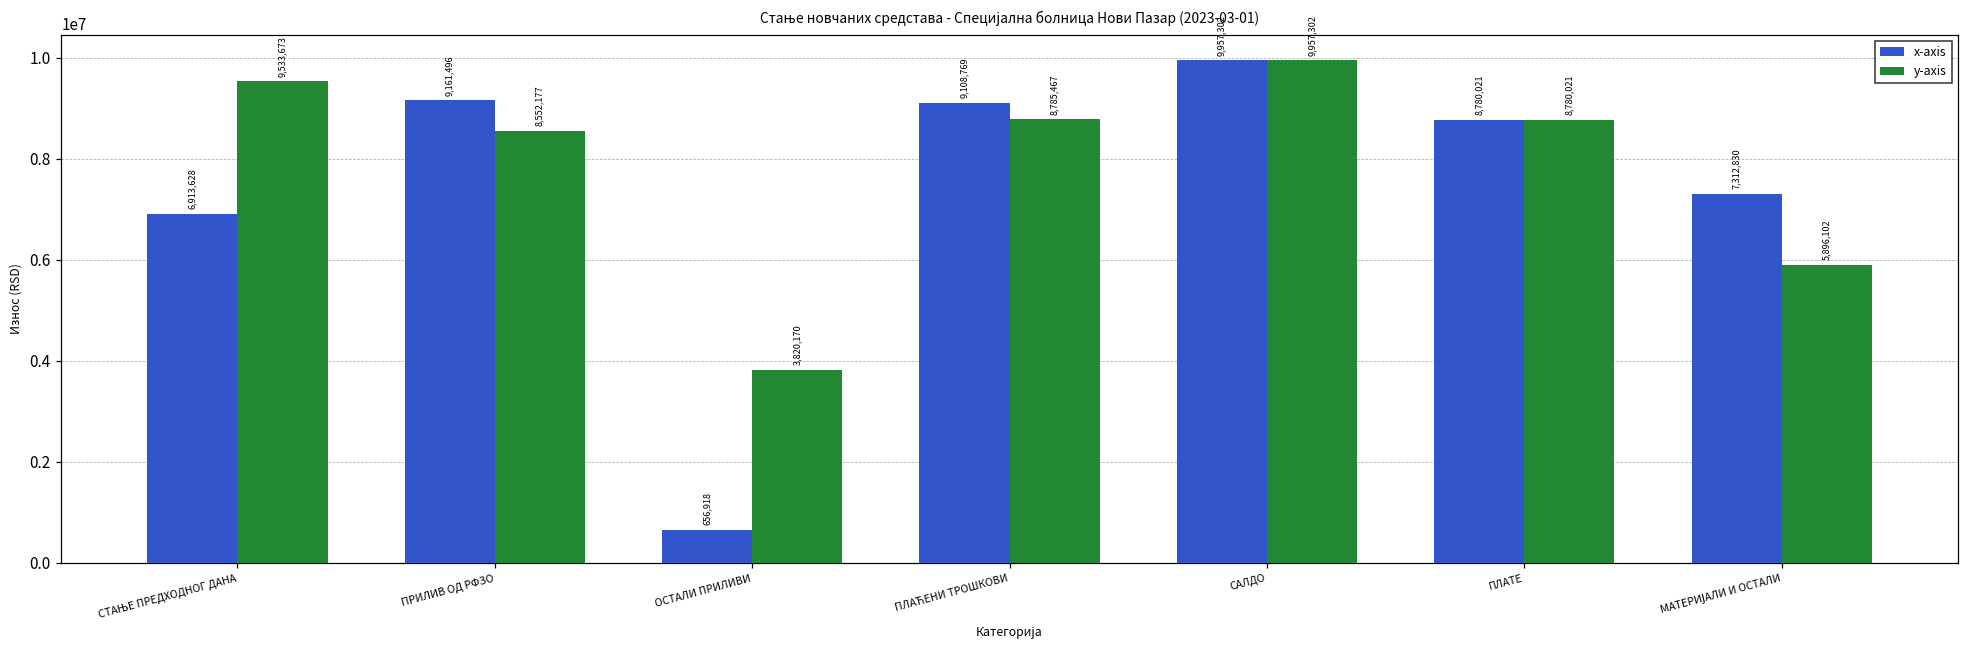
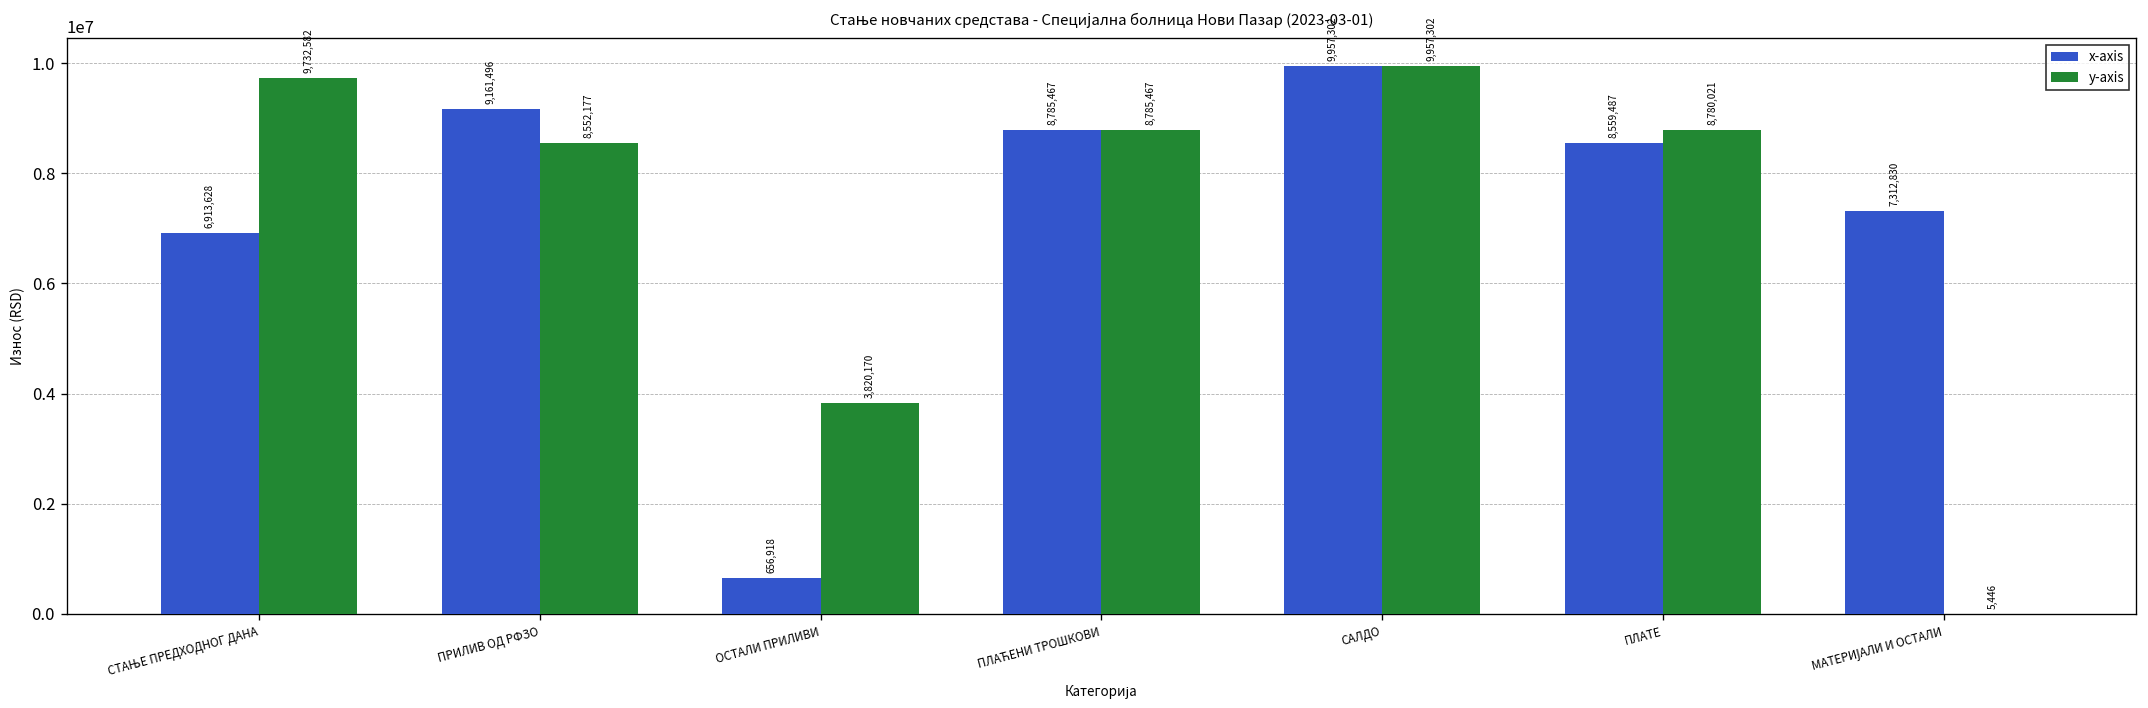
  {
    "x-axis": {
      "СТАЊЕ ПРЕДХОДНОГ ДАНА": "6,913,628",
      "ПРИЛИВ ОД РФЗО": "9,161,496",
      "ОСТАЛИ ПРИЛИВИ": "656,918",
-     "ПЛАЋЕНИ ТРОШКОВИ": "9,108,769",
+     "ПЛАЋЕНИ ТРОШКОВИ": "8,785,467",
      "САЛДО": "9,957,302",
-     "ПЛАТЕ": "8,780,021",
+     "ПЛАТЕ": "8,559,487",
      "МАТЕРИЈАЛИ И ОСТАЛИ": "7,312,830"
    },
    "y-axis": {
-     "СТАЊЕ ПРЕДХОДНОГ ДАНА": "9,533,673",
+     "СТАЊЕ ПРЕДХОДНОГ ДАНА": "9,732,582",
      "ПРИЛИВ ОД РФЗО": "8,552,177",
      "ОСТАЛИ ПРИЛИВИ": "3,820,170",
      "ПЛАЋЕНИ ТРОШКОВИ": "8,785,467",
      "САЛДО": "9,957,302",
      "ПЛАТЕ": "8,780,021",
-     "МАТЕРИЈАЛИ И ОСТАЛИ": "5,896,102"
+     "МАТЕРИЈАЛИ И ОСТАЛИ": "5,446"
    }
  }
